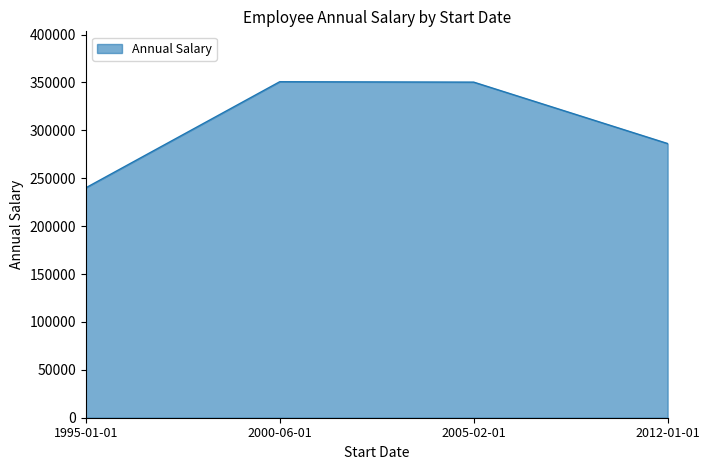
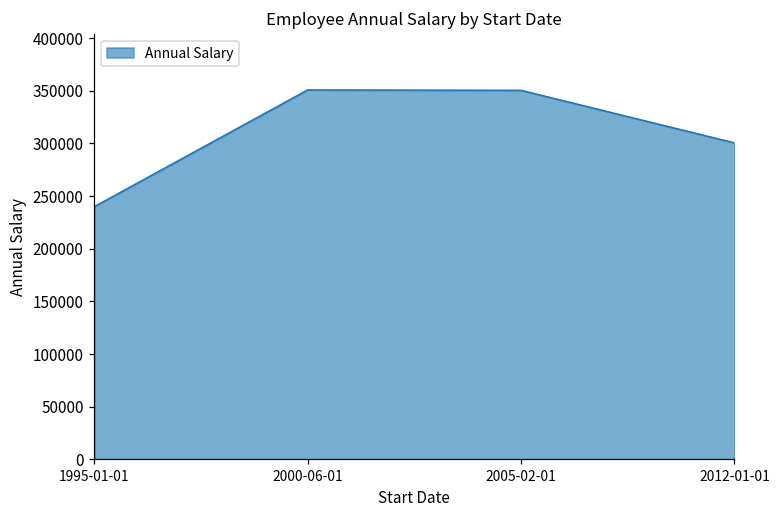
  {
    "1995-01-01": 240000,
    "2000-06-01": 350000,
    "2005-02-01": 350000,
-   "2012-01-01": 290000
+   "2012-01-01": 300000
  }
